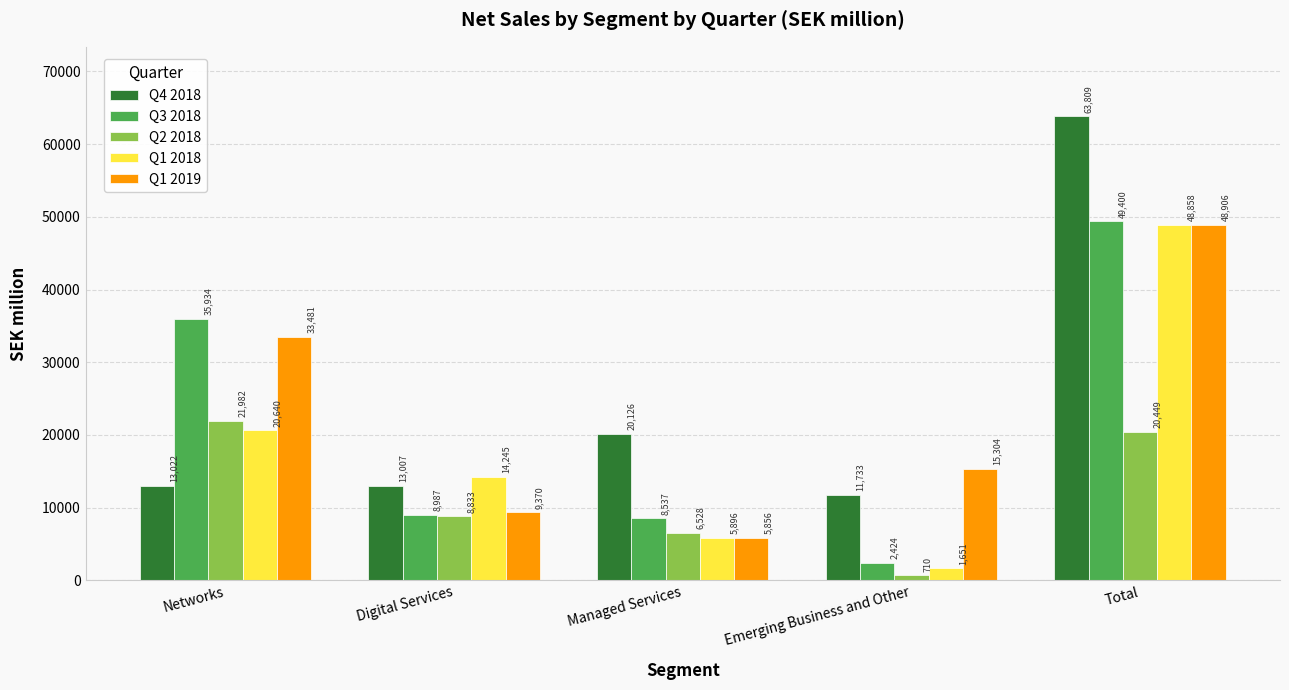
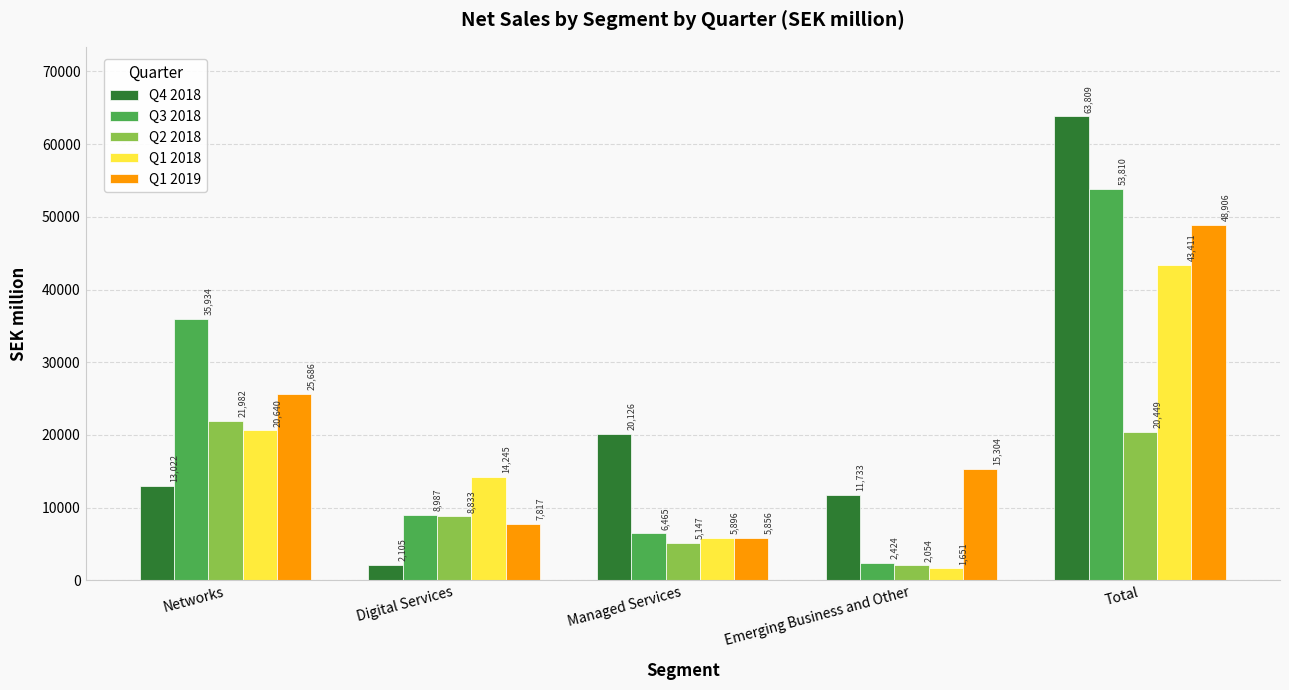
  {
    "Q4 2018": {
      "Networks": "13,022",
-     "Digital Services": "13,007",
+     "Digital Services": "2,105",
      "Managed Services": "20,126",
      "Emerging Business and Other": "11,733",
      "Total": "63,809"
    },
    "Q3 2018": {
      "Networks": "35,934",
      "Digital Services": "8,987",
-     "Managed Services": "8,537",
+     "Managed Services": "6,465",
      "Emerging Business and Other": "2,424",
-     "Total": "49,400"
+     "Total": "53,810"
    },
    "Q2 2018": {
      "Networks": "21,982",
      "Digital Services": "8,833",
-     "Managed Services": "6,528",
-     "Emerging Business and Other": "710",
+     "Managed Services": "5,147",
+     "Emerging Business and Other": "2,054",
      "Total": "20,449"
    },
    "Q1 2018": {
      "Networks": "20,640",
      "Digital Services": "14,245",
      "Managed Services": "5,896",
      "Emerging Business and Other": "1,651",
-     "Total": "48,858"
+     "Total": "43,411"
    },
    "Q1 2019": {
-     "Networks": "33,481",
-     "Digital Services": "9,370",
+     "Networks": "25,686",
+     "Digital Services": "7,817",
      "Managed Services": "5,856",
      "Emerging Business and Other": "15,304",
      "Total": "48,906"
    }
  }
